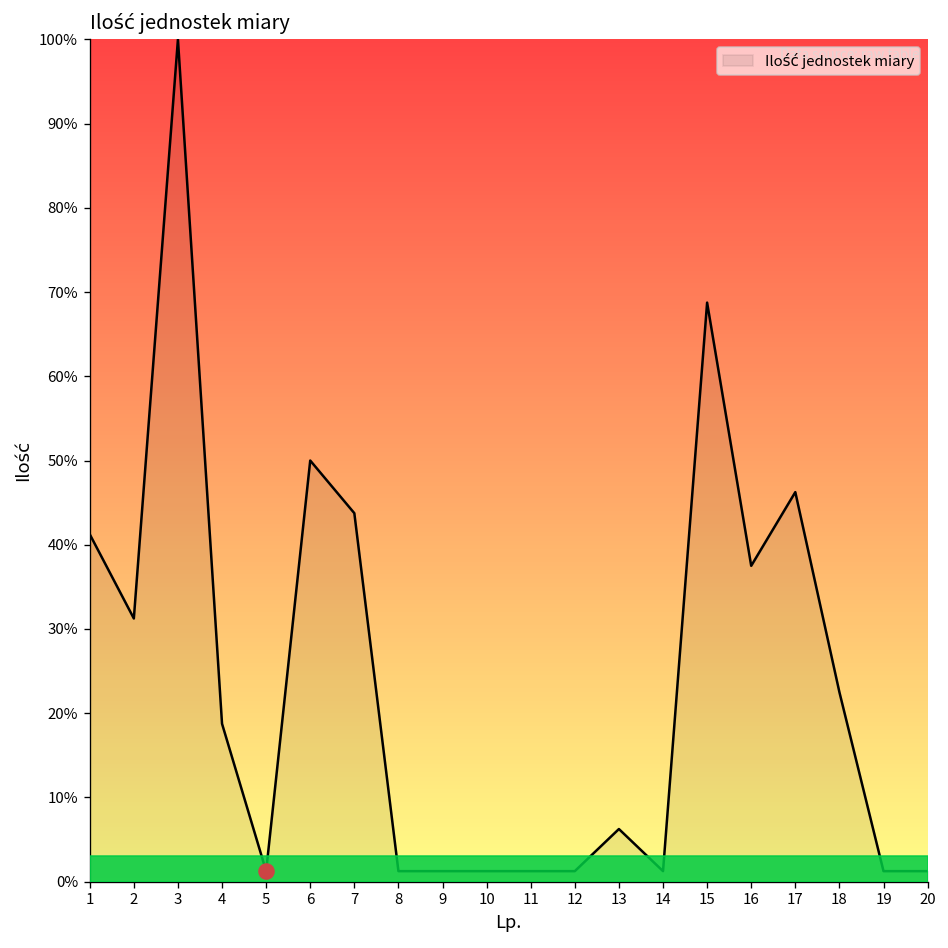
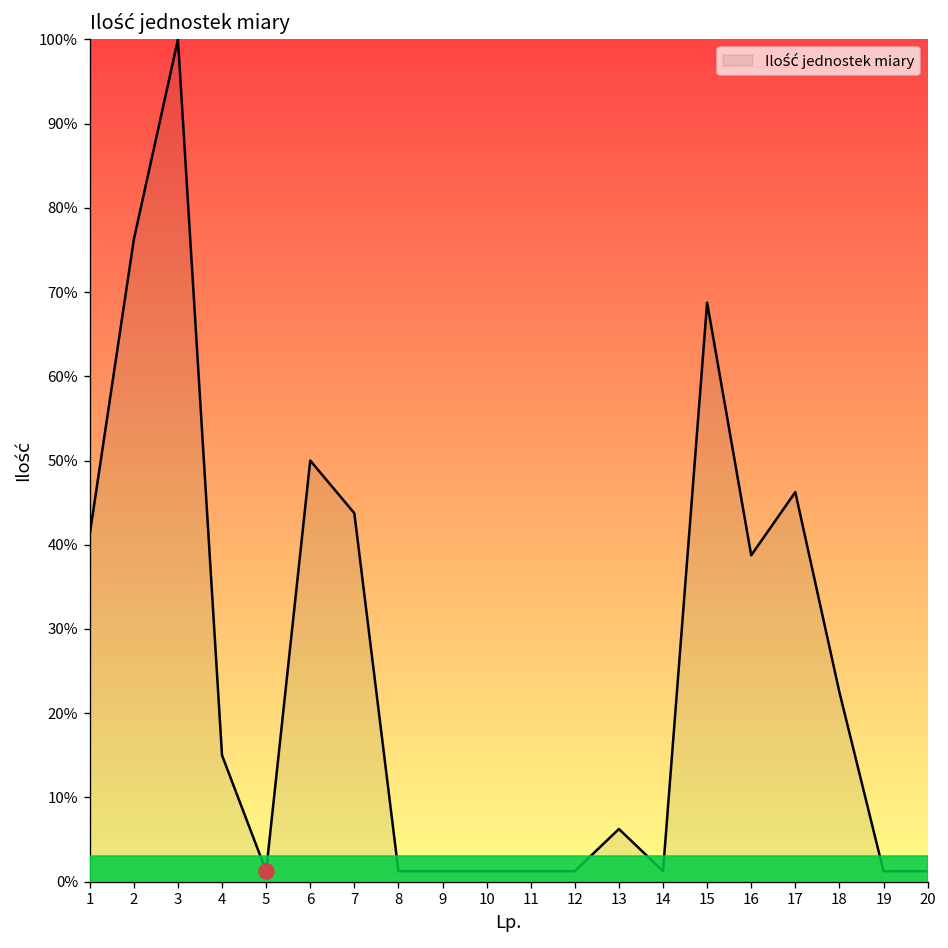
  {
    "Ilość jednostek miary": {
      "1": "41%",
-     "2": "31%",
+     "2": "76%",
      "3": "100%",
-     "4": "19%",
+     "4": "15%",
      "6": "50%",
      "7": "44%",
      "13": "6%",
      "15": "69%",
-     "16": "38%",
+     "16": "39%",
      "17": "46%",
      "18": "23%"
    }
  }
